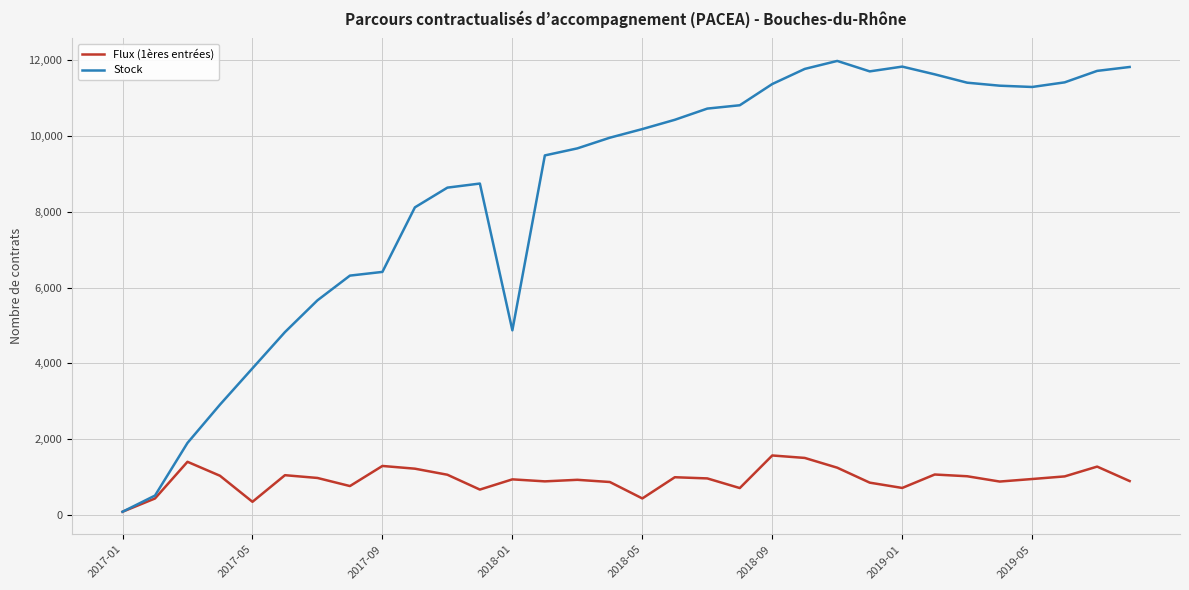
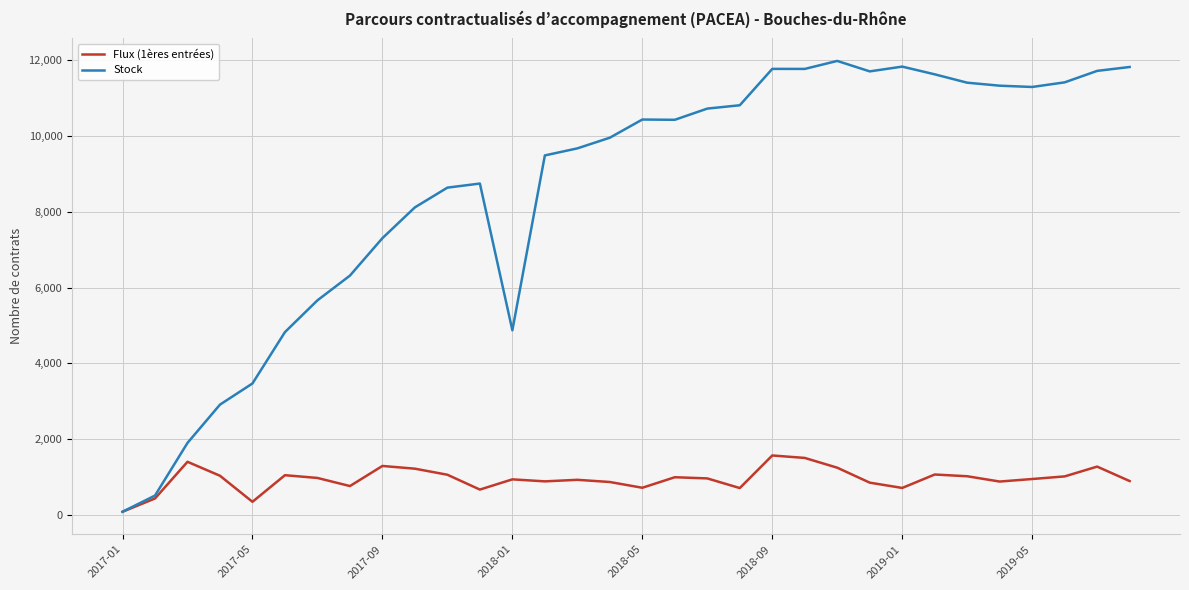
  {
    "Flux (1ères entrées)": {
      "2017-05": "300",
      "2017-09": "1,300",
      "2018-01": "900",
-     "2018-05": "400",
+     "2018-05": "700",
      "2018-09": "1,600",
      "2019-01": "700",
      "2019-05": "900"
    },
    "Stock": {
-     "2017-05": "3,900",
-     "2017-09": "6,400",
+     "2017-05": "3,500",
+     "2017-09": "7,300",
      "2018-01": "4,900",
-     "2018-05": "10,200",
-     "2018-09": "11,400",
+     "2018-05": "10,400",
+     "2018-09": "11,800",
      "2019-01": "11,800",
      "2019-05": "11,300"
    }
  }
